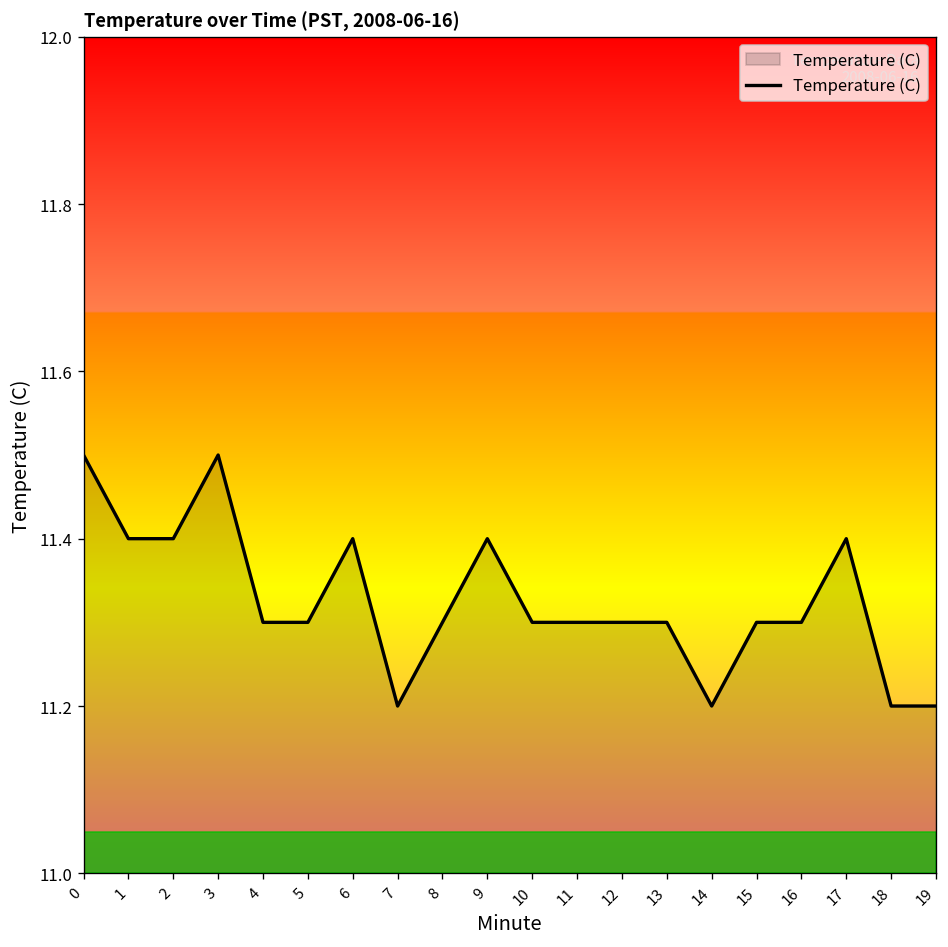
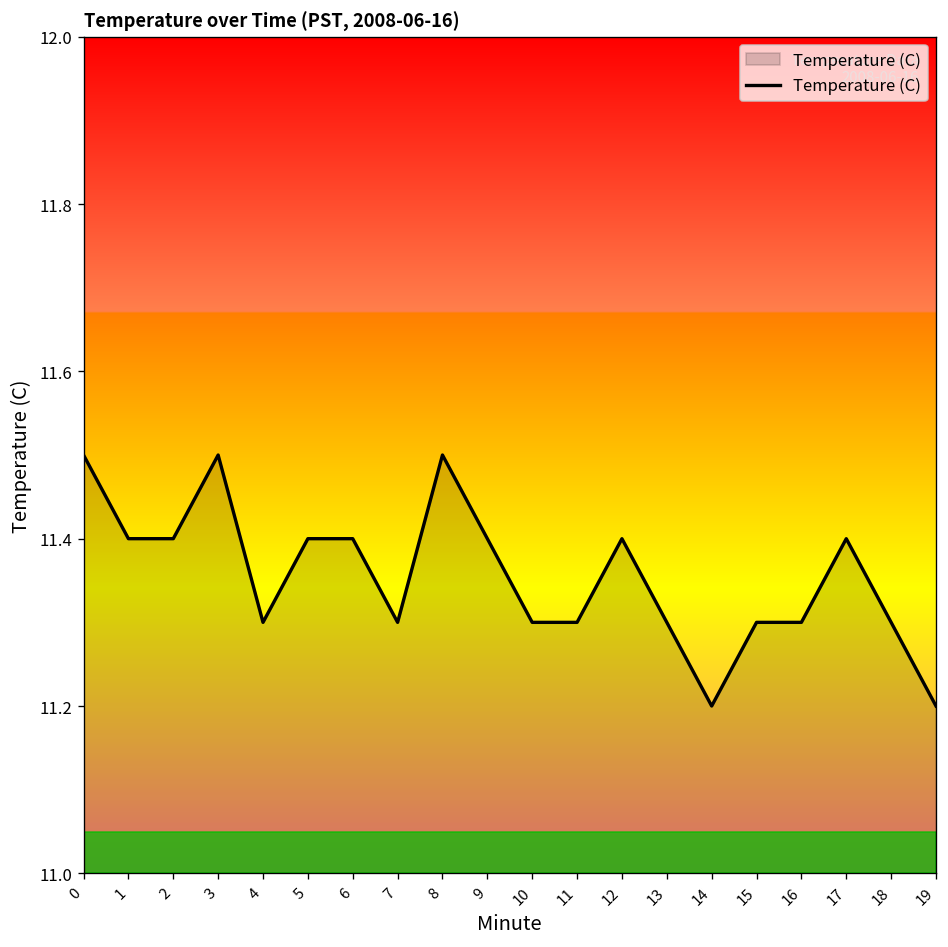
  {
    "0": 11.5,
    "1": 11.4,
    "2": 11.4,
    "3": 11.5,
    "4": 11.3,
-   "5": 11.3,
+   "5": 11.4,
    "6": 11.4,
-   "7": 11.2,
-   "8": 11.3,
+   "7": 11.3,
+   "8": 11.5,
    "9": 11.4,
    "10": 11.3,
    "11": 11.3,
-   "12": 11.3,
+   "12": 11.4,
    "13": 11.3,
    "14": 11.2,
    "15": 11.3,
    "16": 11.3,
    "17": 11.4,
-   "18": 11.2,
+   "18": 11.3,
    "19": 11.2
  }
